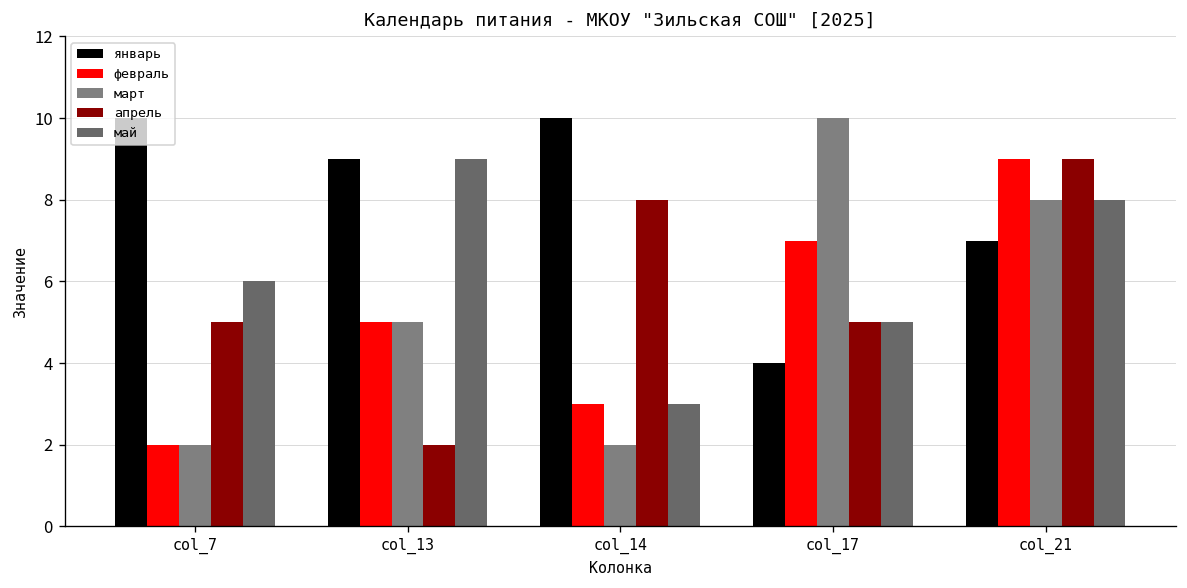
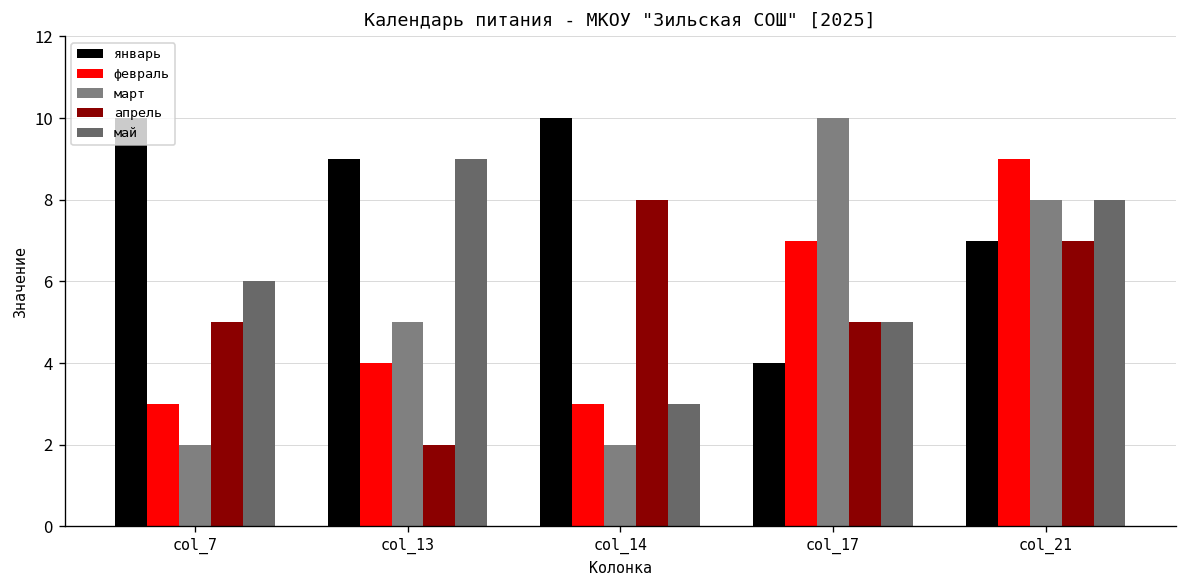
  {
    "январь": {
      "col_13": 9,
      "col_14": 10,
      "col_17": 4,
      "col_21": 7
    },
    "февраль": {
-     "col_7": 2,
-     "col_13": 5,
+     "col_7": 3,
+     "col_13": 4,
      "col_14": 3,
      "col_17": 7,
      "col_21": 9
    },
    "апрель": {
      "col_7": 5,
      "col_13": 2,
      "col_14": 8,
      "col_17": 5,
-     "col_21": 9
+     "col_21": 7
    }
  }
